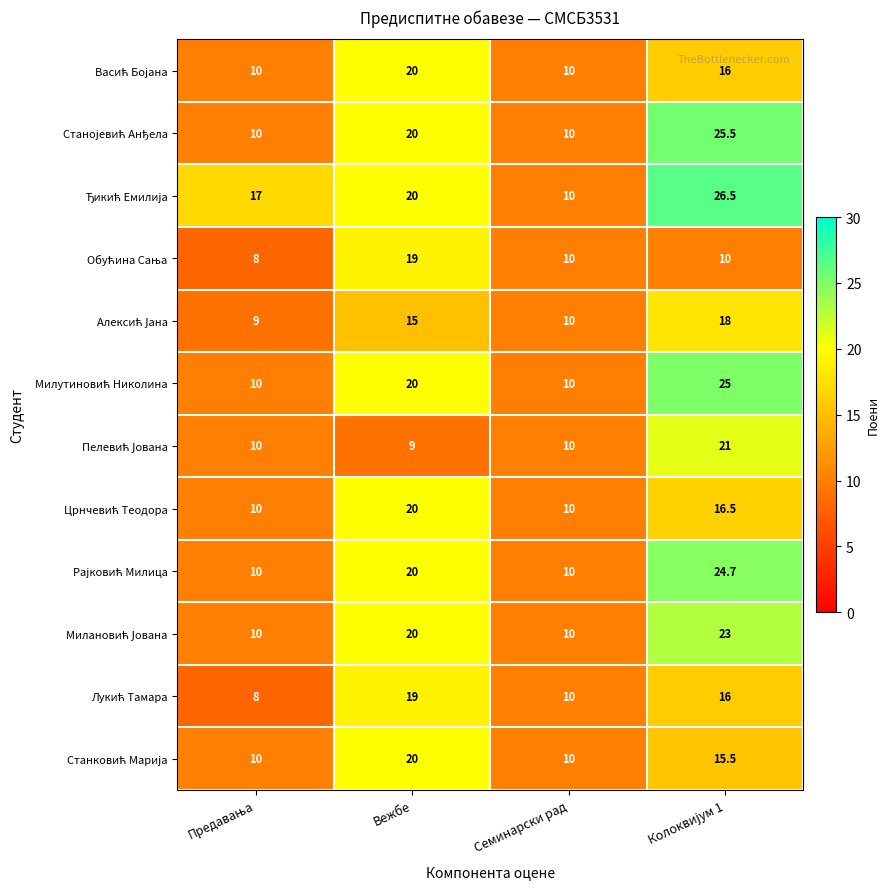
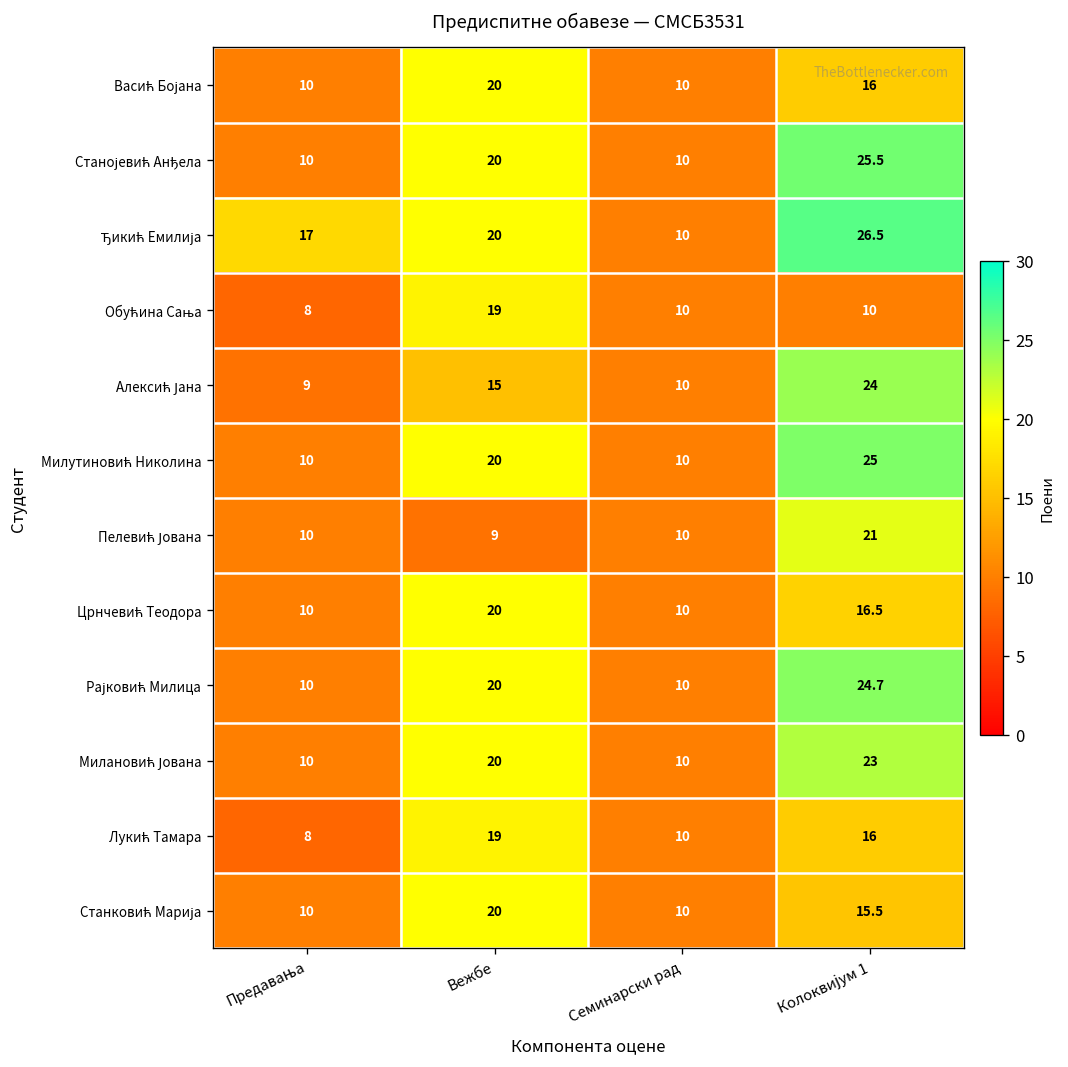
  {
    "Васић Бојана": {
      "Предавања": 10,
      "Вежбе": 20,
      "Семинарски рад": 10
    },
    "Станојевић Анђела": {
      "Предавања": 10,
      "Вежбе": 20,
      "Семинарски рад": 10,
      "Колоквијум 1": 25.5
    },
    "Ђикић Емилија": {
      "Предавања": 17,
      "Вежбе": 20,
      "Семинарски рад": 10,
      "Колоквијум 1": 26.5
    },
    "Обућина Сања": {
      "Предавања": 8,
      "Вежбе": 19,
      "Семинарски рад": 10,
      "Колоквијум 1": 10
    },
    "Алексић Јана": {
      "Предавања": 9,
      "Вежбе": 15,
      "Семинарски рад": 10,
-     "Колоквијум 1": 18
+     "Колоквијум 1": 24
    },
    "Милутиновић Николина": {
      "Предавања": 10,
      "Вежбе": 20,
      "Семинарски рад": 10,
      "Колоквијум 1": 25
    },
    "Пелевић Јована": {
      "Предавања": 10,
      "Вежбе": 9,
      "Семинарски рад": 10,
      "Колоквијум 1": 21
    },
    "Црнчевић Теодора": {
      "Предавања": 10,
      "Вежбе": 20,
      "Семинарски рад": 10,
      "Колоквијум 1": 16.5
    },
    "Рајковић Милица": {
      "Предавања": 10,
      "Вежбе": 20,
      "Семинарски рад": 10,
      "Колоквијум 1": 24.7
    },
    "Милановић Јована": {
      "Предавања": 10,
      "Вежбе": 20,
      "Семинарски рад": 10,
      "Колоквијум 1": 23
    },
    "Лукић Тамара": {
      "Предавања": 8,
      "Вежбе": 19,
      "Семинарски рад": 10,
      "Колоквијум 1": 16
    },
    "Станковић Марија": {
      "Предавања": 10,
      "Вежбе": 20,
      "Семинарски рад": 10,
      "Колоквијум 1": 15.5
    }
  }
